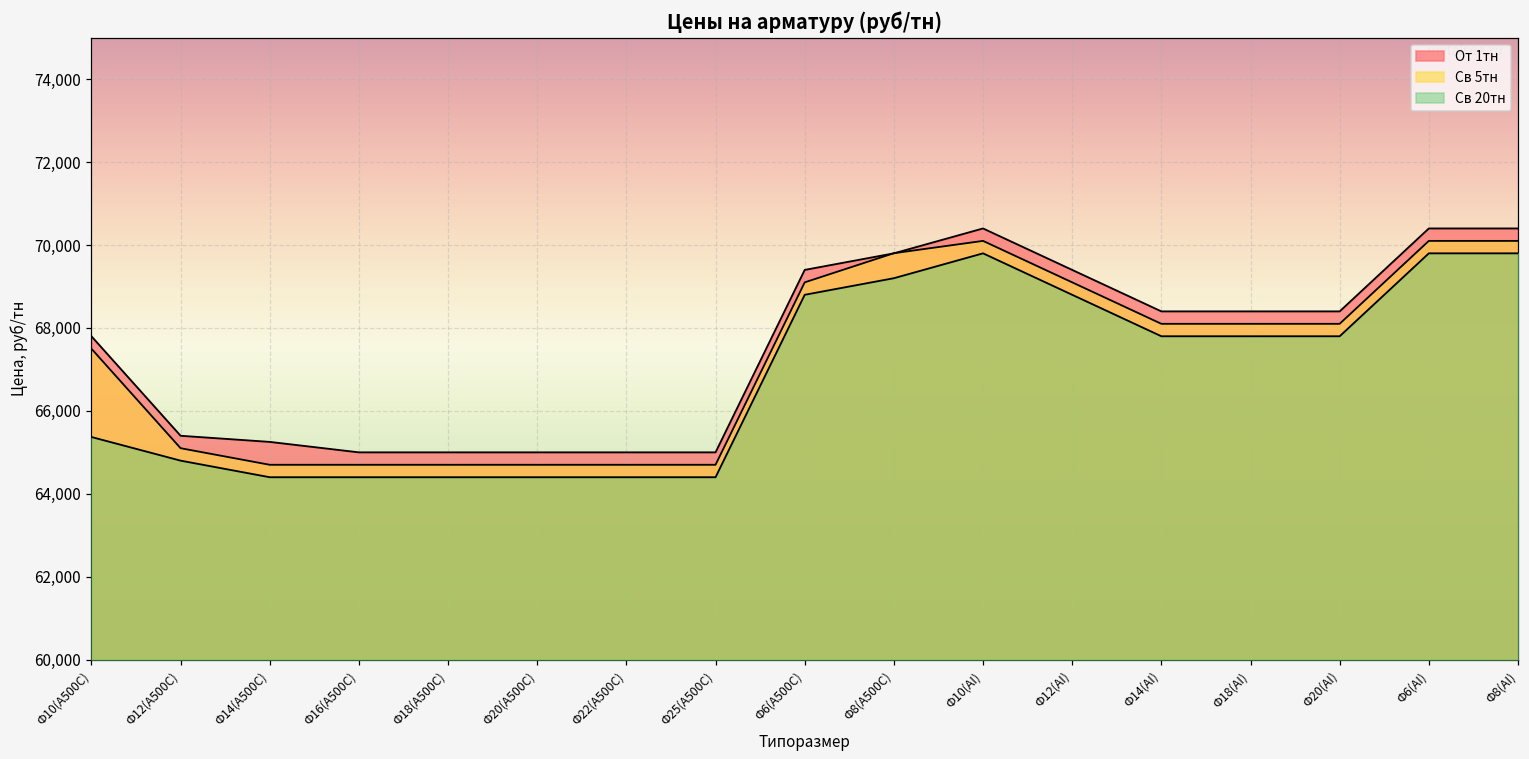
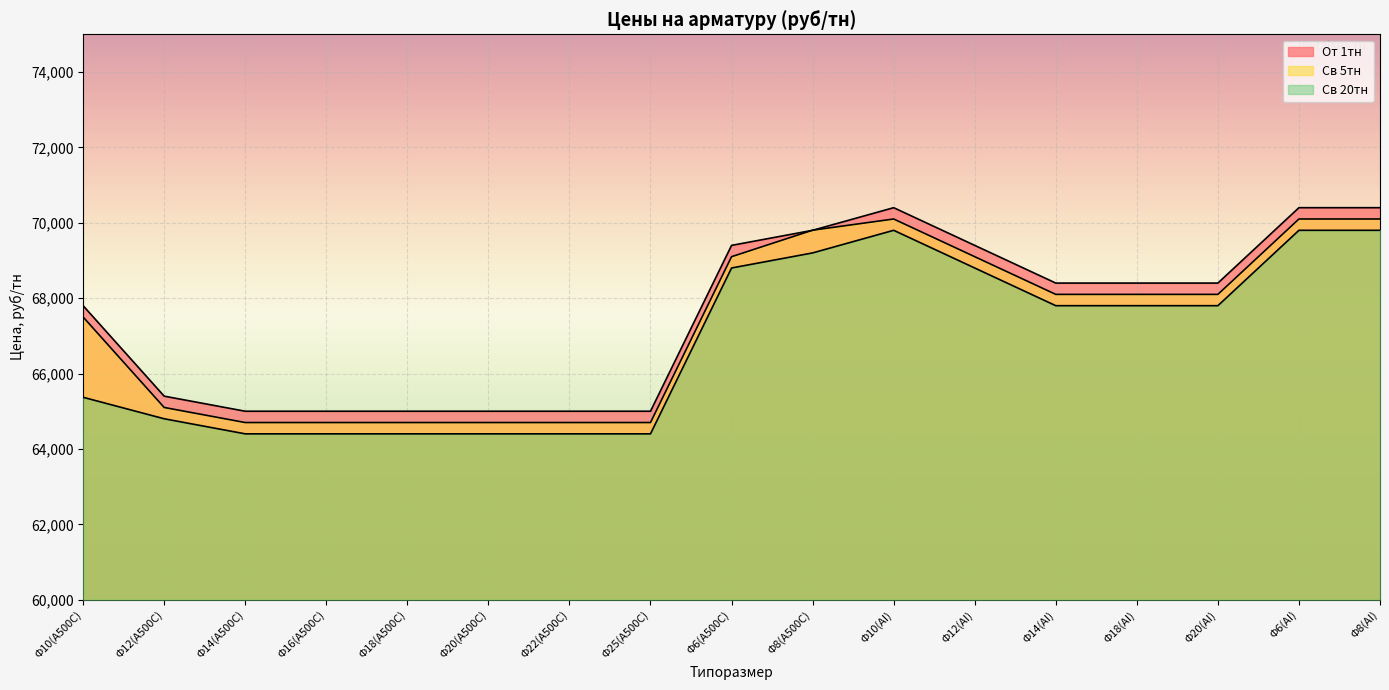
  {
    "От 1тн": {
      "Ф10(А500С)": "67,800",
      "Ф12(А500С)": "65,400",
-     "Ф14(А500С)": "65,300",
+     "Ф14(А500С)": "65,000",
      "Ф16(А500С)": "65,000",
      "Ф18(А500С)": "65,000",
      "Ф20(А500С)": "65,000",
      "Ф22(А500С)": "65,000",
      "Ф25(А500С)": "65,000",
      "Ф6(А500С)": "69,400",
      "Ф10(АI)": "70,400",
      "Ф12(АI)": "69,400",
      "Ф14(АI)": "68,400",
      "Ф18(АI)": "68,400",
      "Ф20(АI)": "68,400",
      "Ф6(АI)": "70,400",
      "Ф8(АI)": "70,400"
    },
    "Св 5тн": {
      "Ф10(А500С)": "67,500",
      "Ф12(А500С)": "65,100",
      "Ф14(А500С)": "64,700",
      "Ф16(А500С)": "64,700",
      "Ф18(А500С)": "64,700",
      "Ф20(А500С)": "64,700",
      "Ф22(А500С)": "64,700",
      "Ф25(А500С)": "64,700",
      "Ф6(А500С)": "69,100",
      "Ф10(АI)": "70,100",
      "Ф12(АI)": "69,100",
      "Ф14(АI)": "68,100",
      "Ф18(АI)": "68,100",
      "Ф20(АI)": "68,100",
      "Ф6(АI)": "70,100",
      "Ф8(АI)": "70,100"
    },
    "Св 20тн": {
      "Ф10(А500С)": "65,400",
      "Ф12(А500С)": "64,800",
      "Ф14(А500С)": "64,400",
      "Ф16(А500С)": "64,400",
      "Ф18(А500С)": "64,400",
      "Ф20(А500С)": "64,400",
      "Ф22(А500С)": "64,400",
      "Ф25(А500С)": "64,400",
      "Ф6(А500С)": "68,800",
      "Ф8(А500С)": "69,200",
      "Ф10(АI)": "69,800",
      "Ф12(АI)": "68,800",
      "Ф14(АI)": "67,800",
      "Ф18(АI)": "67,800",
      "Ф20(АI)": "67,800",
      "Ф6(АI)": "69,800",
      "Ф8(АI)": "69,800"
    }
  }
